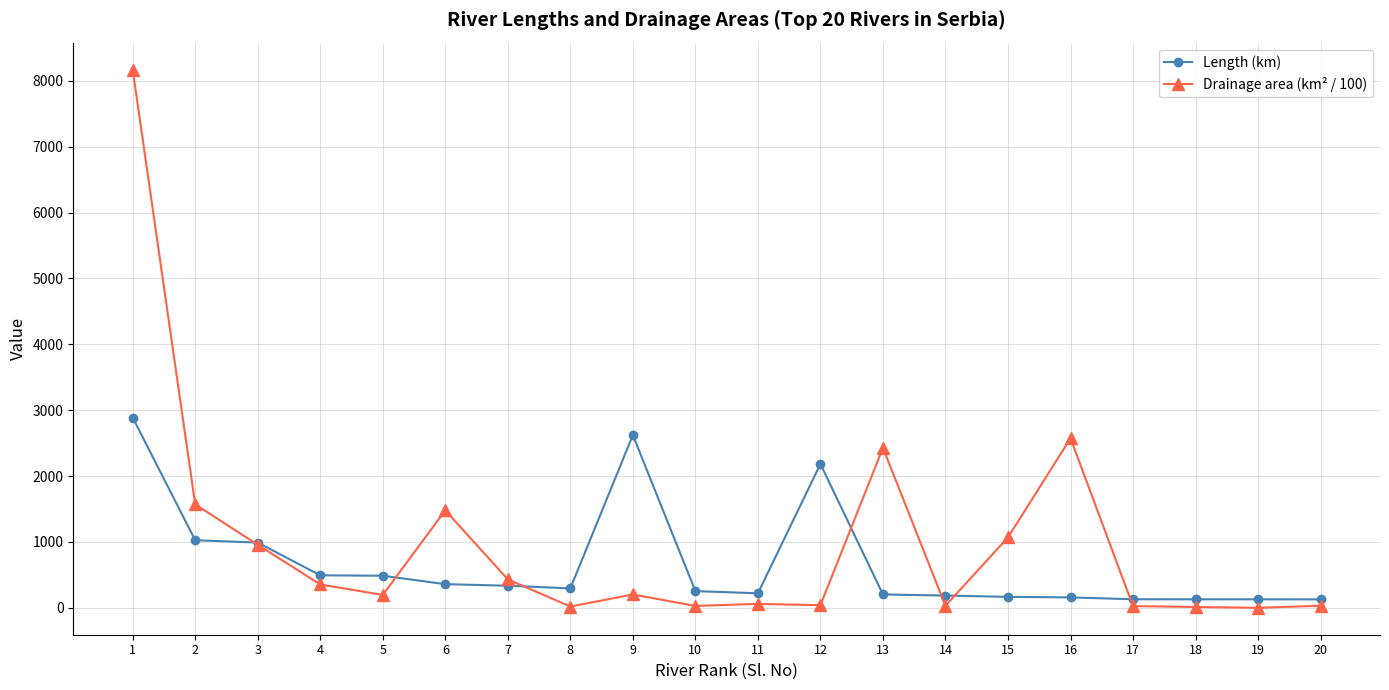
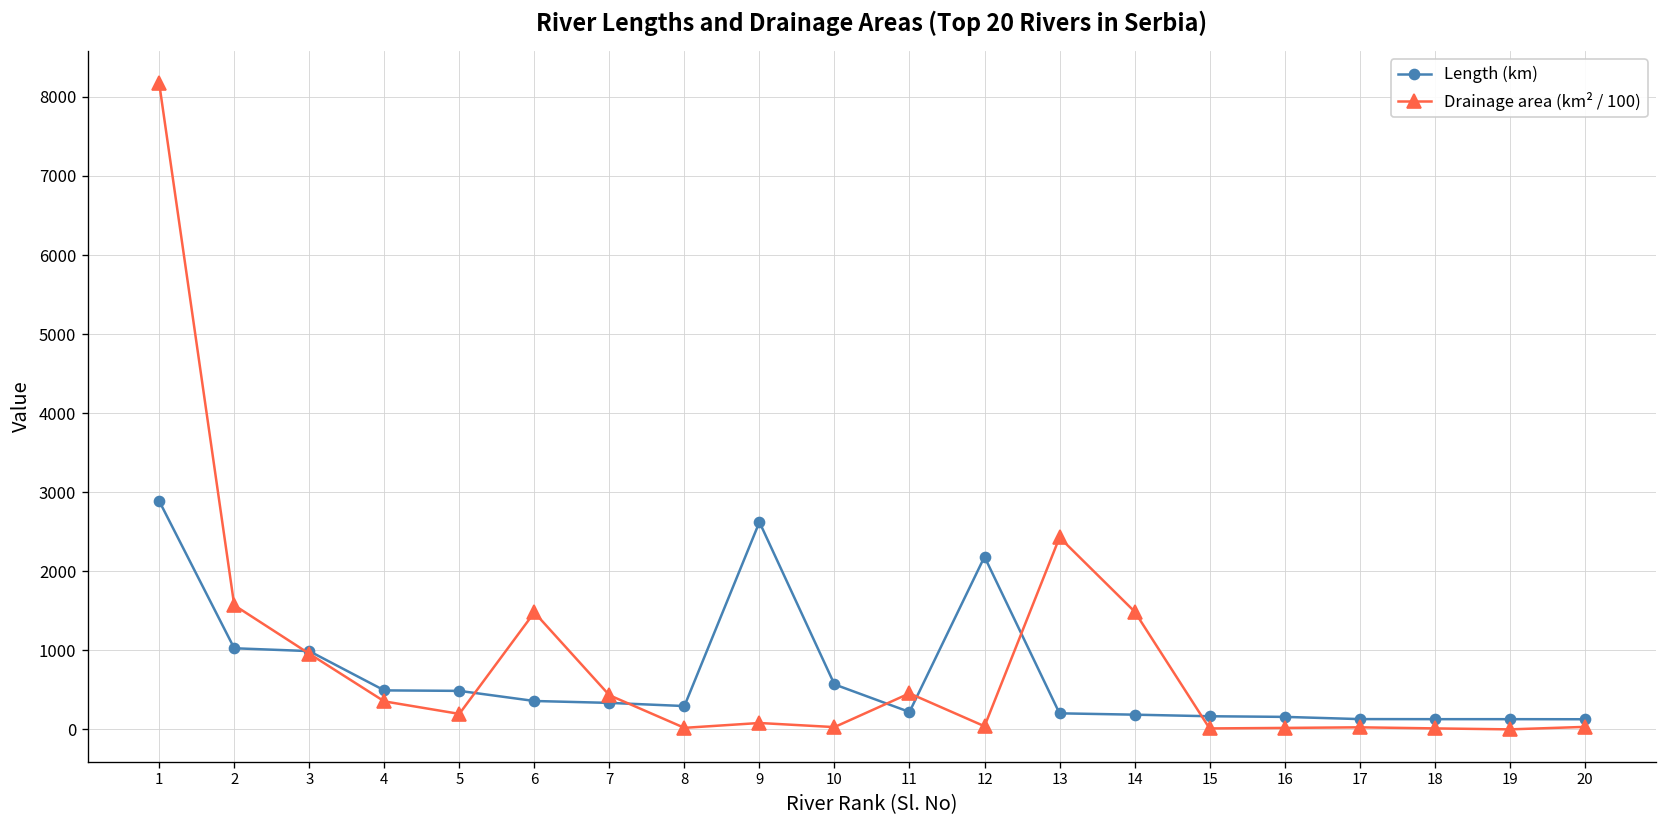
  {
    "Length (km)": {
      "1": 2900,
      "2": 1000,
      "4": 500,
      "5": 500,
      "6": 400,
      "7": 300,
      "8": 300,
      "9": 2600,
-     "10": 300,
+     "10": 600,
      "11": 200,
      "12": 2200,
      "13": 200,
      "14": 200,
      "15": 200,
      "16": 200,
      "17": 100,
      "18": 100,
      "19": 100,
      "20": 100
    },
    "Drainage area (km² / 100)": {
      "1": 8200,
      "2": 1600,
      "4": 400,
      "5": 200,
      "6": 1500,
      "7": 400,
      "8": 0,
-     "9": 200,
+     "9": 100,
      "10": 0,
-     "11": 100,
+     "11": 500,
      "12": 0,
      "13": 2400,
-     "14": 0,
-     "15": 1100,
-     "16": 2600,
+     "14": 1500,
+     "15": 0,
+     "16": 0,
      "17": 0,
      "18": 0,
      "19": 0,
      "20": 0
    }
  }
